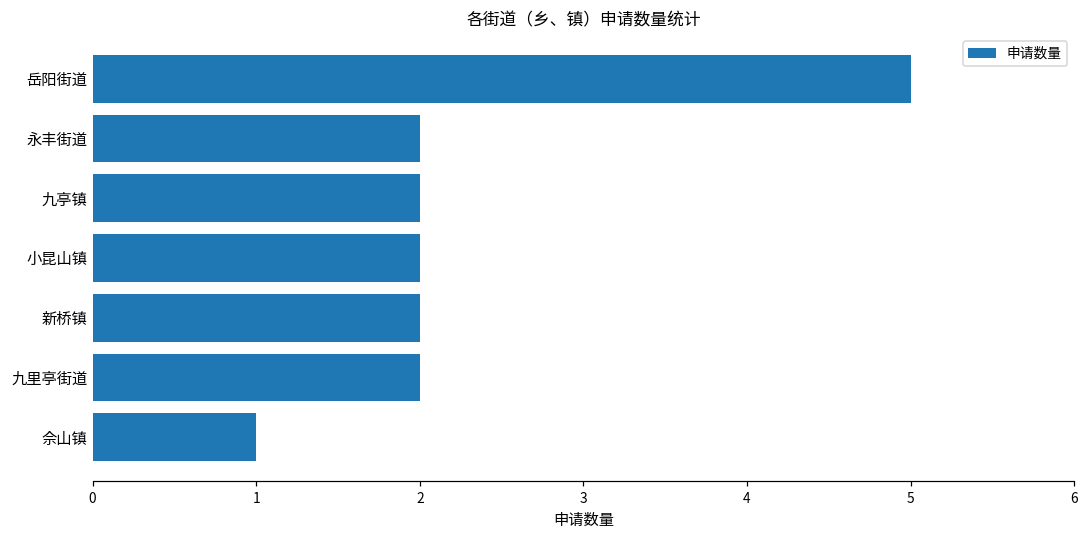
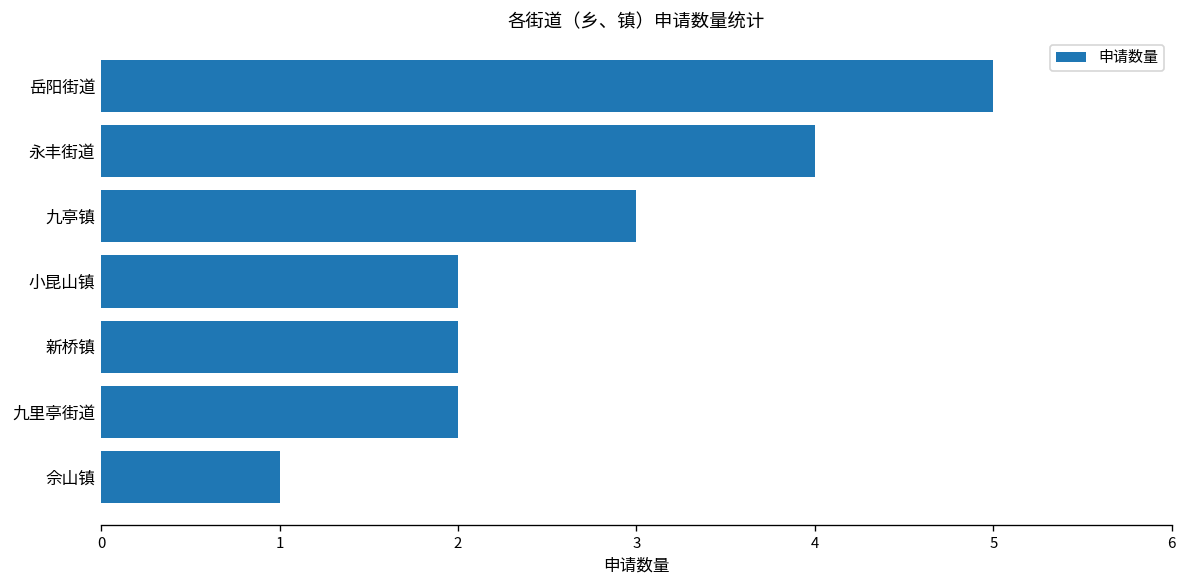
  {
    "岳阳街道": 5,
-   "永丰街道": 2,
-   "九亭镇": 2,
+   "永丰街道": 4,
+   "九亭镇": 3,
    "小昆山镇": 2,
    "新桥镇": 2,
    "九里亭街道": 2,
    "佘山镇": 1
  }
